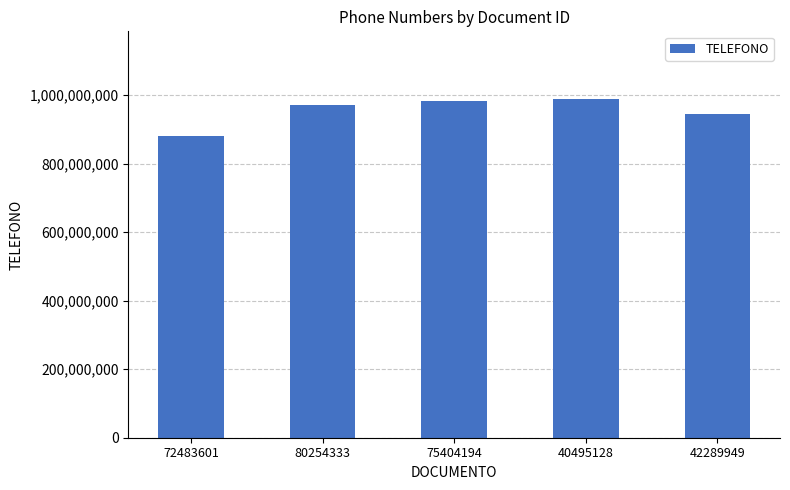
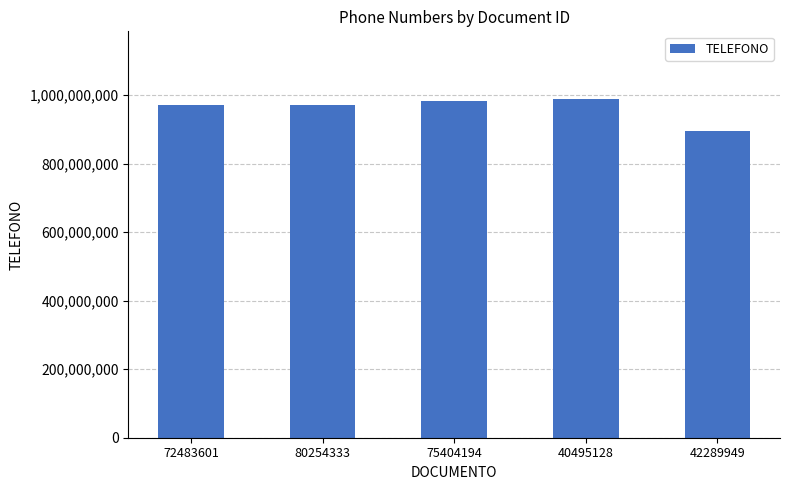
  {
-   "72483601": "880,000,000",
+   "72483601": "970,000,000",
    "80254333": "970,000,000",
    "75404194": "980,000,000",
    "40495128": "990,000,000",
-   "42289949": "940,000,000"
+   "42289949": "890,000,000"
  }
